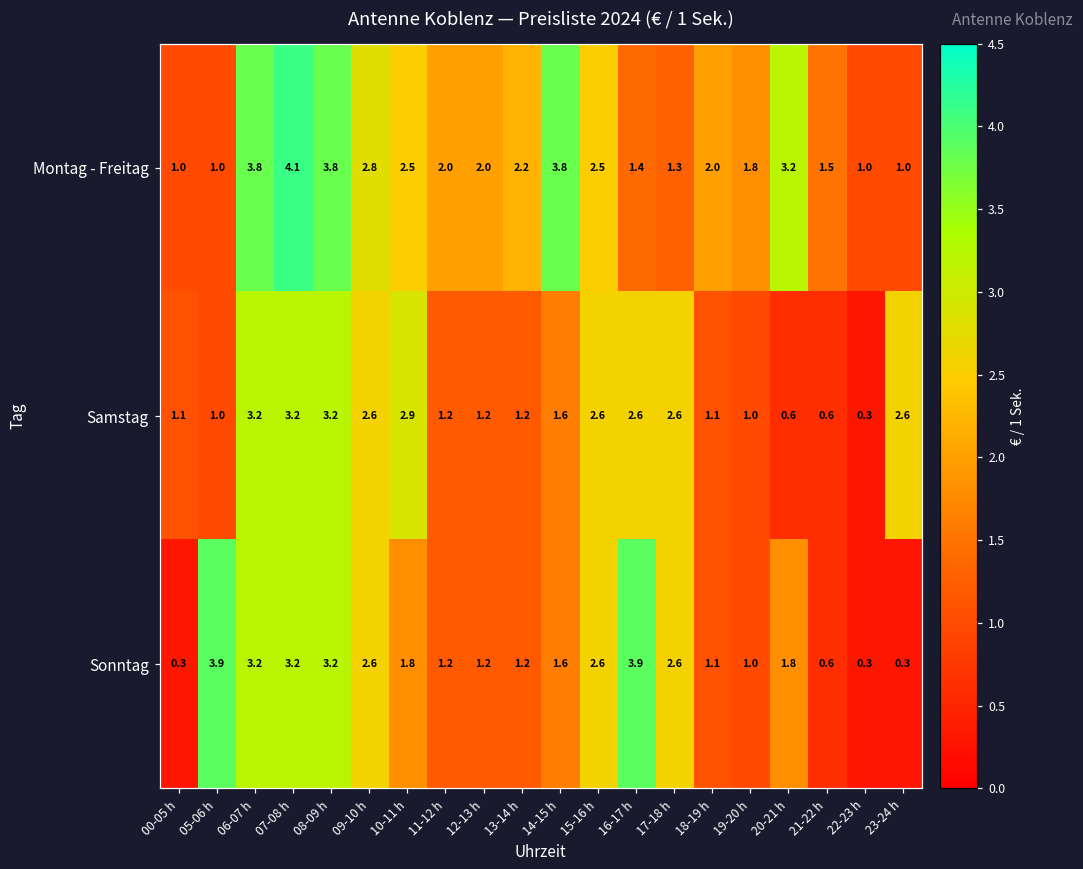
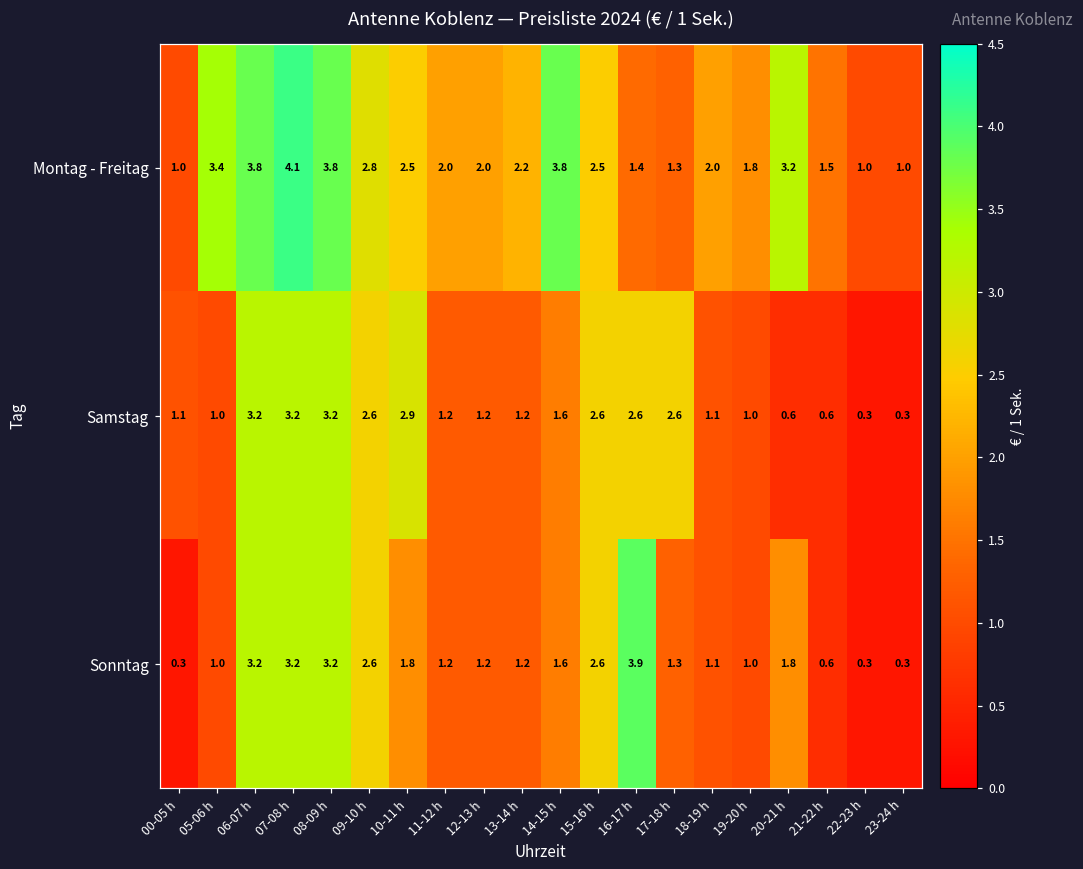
  {
    "Montag - Freitag": {
      "00-05 h": 1.0,
-     "05-06 h": 1.0,
+     "05-06 h": 3.4,
      "06-07 h": 3.8,
      "07-08 h": 4.1,
      "08-09 h": 3.8,
      "09-10 h": 2.8,
      "10-11 h": 2.5,
      "11-12 h": 2.0,
      "12-13 h": 2.0,
      "13-14 h": 2.2,
      "14-15 h": 3.8,
      "15-16 h": 2.5,
      "16-17 h": 1.4,
      "17-18 h": 1.3,
      "18-19 h": 2.0,
      "19-20 h": 1.8,
      "20-21 h": 3.2,
      "21-22 h": 1.5,
      "22-23 h": 1.0,
      "23-24 h": 1.0
    },
    "Samstag": {
      "00-05 h": 1.1,
      "05-06 h": 1.0,
      "06-07 h": 3.2,
      "07-08 h": 3.2,
      "08-09 h": 3.2,
      "09-10 h": 2.6,
      "10-11 h": 2.9,
      "11-12 h": 1.2,
      "12-13 h": 1.2,
      "13-14 h": 1.2,
      "14-15 h": 1.6,
      "15-16 h": 2.6,
      "16-17 h": 2.6,
      "17-18 h": 2.6,
      "18-19 h": 1.1,
      "19-20 h": 1.0,
      "20-21 h": 0.6,
      "21-22 h": 0.6,
      "22-23 h": 0.3,
-     "23-24 h": 2.6
+     "23-24 h": 0.3
    },
    "Sonntag": {
      "00-05 h": 0.3,
-     "05-06 h": 3.9,
+     "05-06 h": 1.0,
      "06-07 h": 3.2,
      "07-08 h": 3.2,
      "08-09 h": 3.2,
      "09-10 h": 2.6,
      "10-11 h": 1.8,
      "11-12 h": 1.2,
      "12-13 h": 1.2,
      "13-14 h": 1.2,
      "14-15 h": 1.6,
      "15-16 h": 2.6,
      "16-17 h": 3.9,
-     "17-18 h": 2.6,
+     "17-18 h": 1.3,
      "18-19 h": 1.1,
      "19-20 h": 1.0,
      "20-21 h": 1.8,
      "21-22 h": 0.6,
      "22-23 h": 0.3,
      "23-24 h": 0.3
    }
  }
